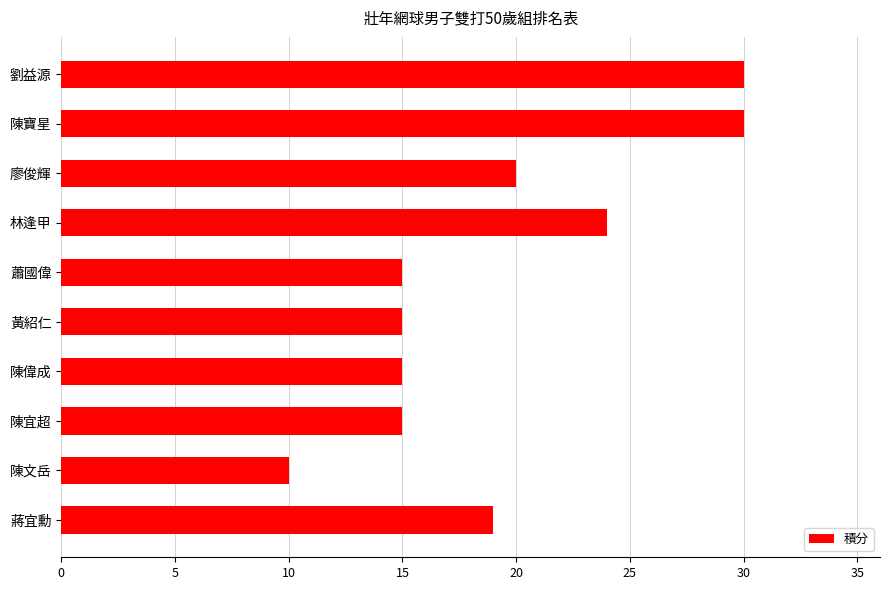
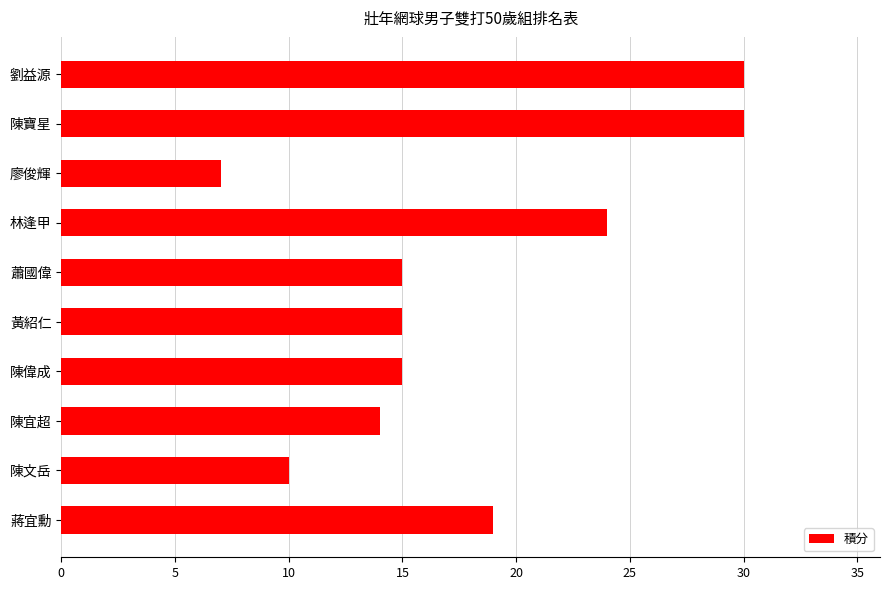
  {
    "劉益源": 30,
    "陳寶星": 30,
-   "廖俊輝": 20,
+   "廖俊輝": 7,
    "林逢甲": 24,
    "蕭國偉": 15,
    "黃紹仁": 15,
    "陳偉成": 15,
-   "陳宜超": 15,
+   "陳宜超": 14,
    "陳文岳": 10,
    "蔣宜勳": 19
  }
